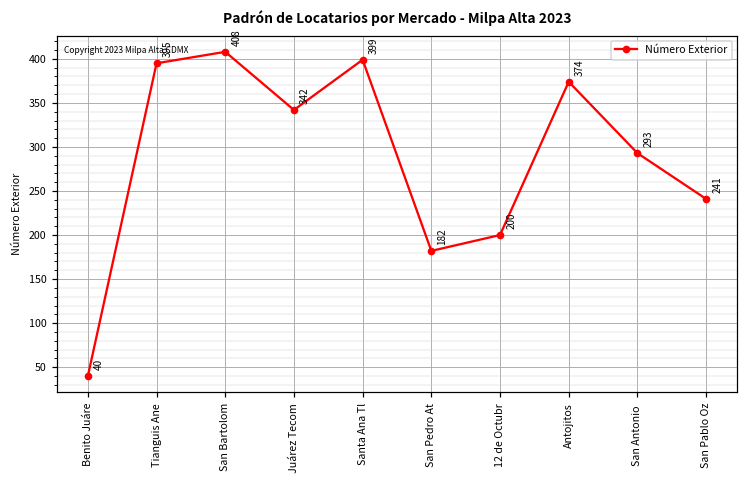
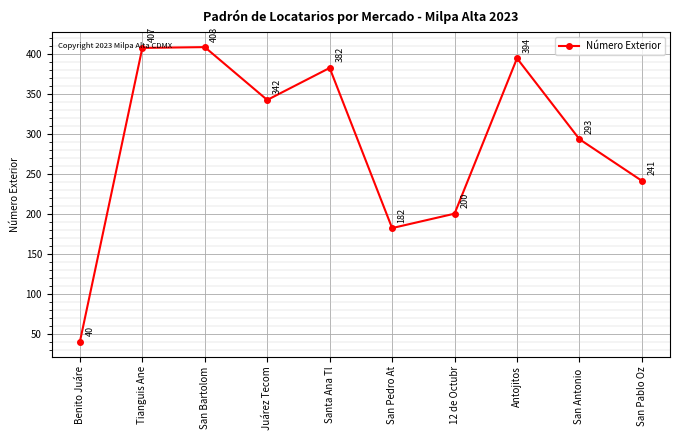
  {
    "Benito Juáre": 40,
-   "Tianguis Ane": 395,
+   "Tianguis Ane": 407,
    "San Bartolom": 408,
    "Juárez Tecom": 342,
-   "Santa Ana Tl": 399,
+   "Santa Ana Tl": 382,
    "San Pedro At": 182,
    "12 de Octubr": 200,
-   "Antojitos": 374,
+   "Antojitos": 394,
    "San Antonio": 293,
    "San Pablo Oz": 241
  }
